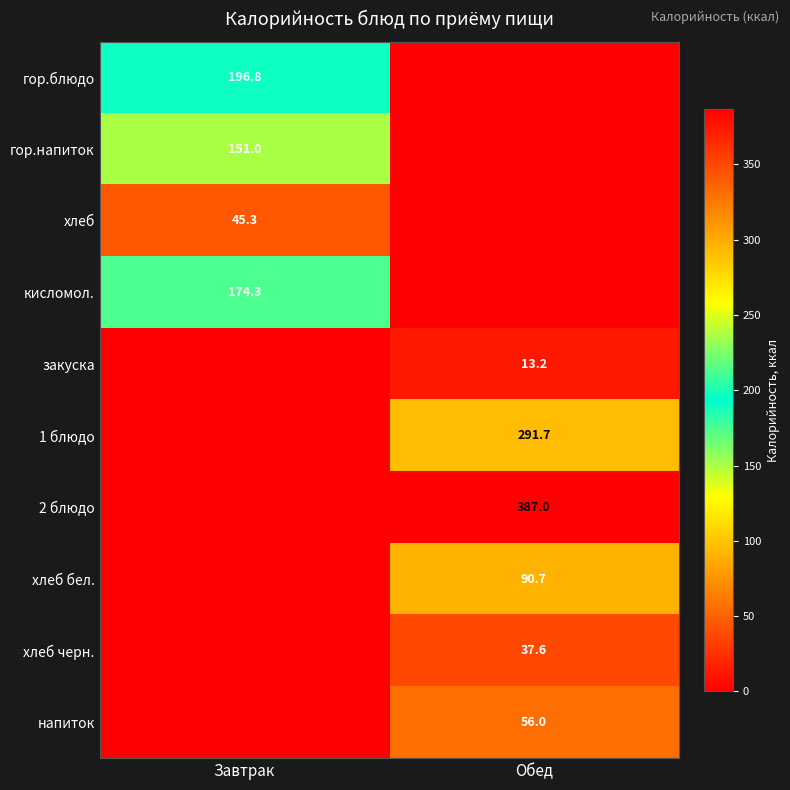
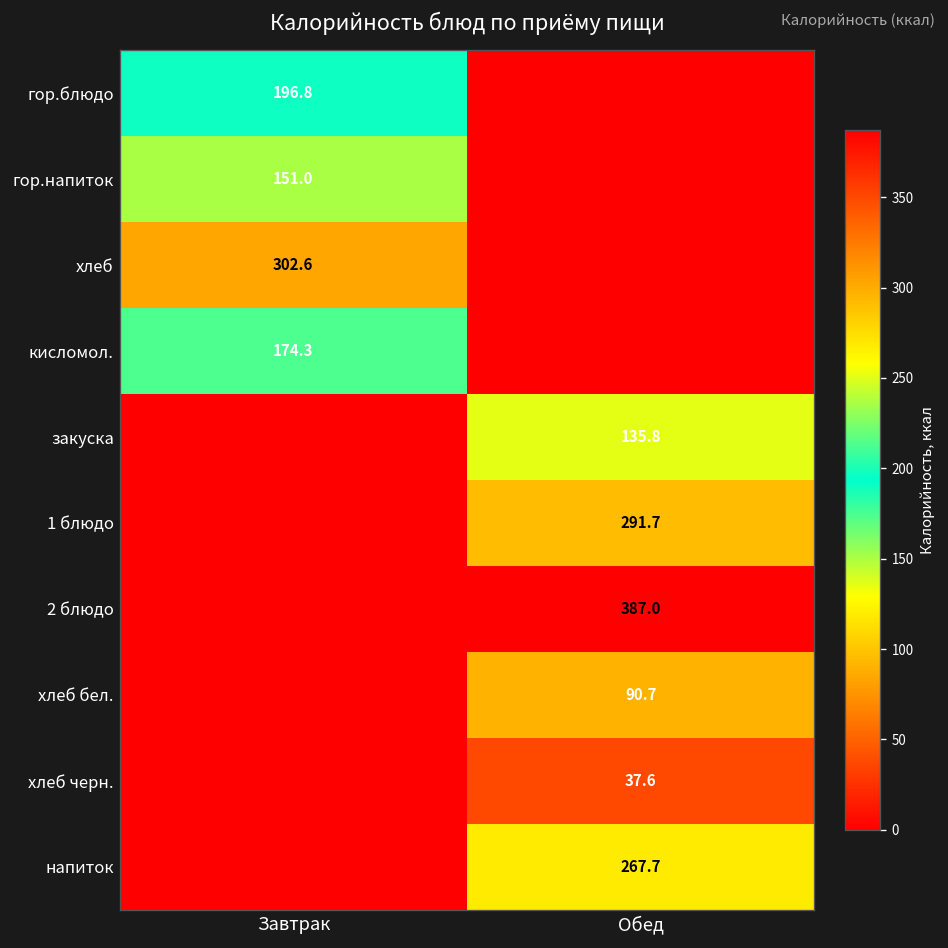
  {
    "гор.блюдо": {
      "Завтрак": 196.8
    },
    "гор.напиток": {
      "Завтрак": 151.0
    },
    "хлеб": {
-     "Завтрак": 45.3
+     "Завтрак": 302.6
    },
    "кисломол.": {
      "Завтрак": 174.3
    },
    "закуска": {
-     "Обед": 13.2
+     "Обед": 135.8
    },
    "1 блюдо": {
      "Обед": 291.7
    },
    "2 блюдо": {
      "Обед": 387.0
    },
    "хлеб бел.": {
      "Обед": 90.7
    },
    "хлеб черн.": {
      "Обед": 37.6
    },
    "напиток": {
-     "Обед": 56.0
+     "Обед": 267.7
    }
  }
